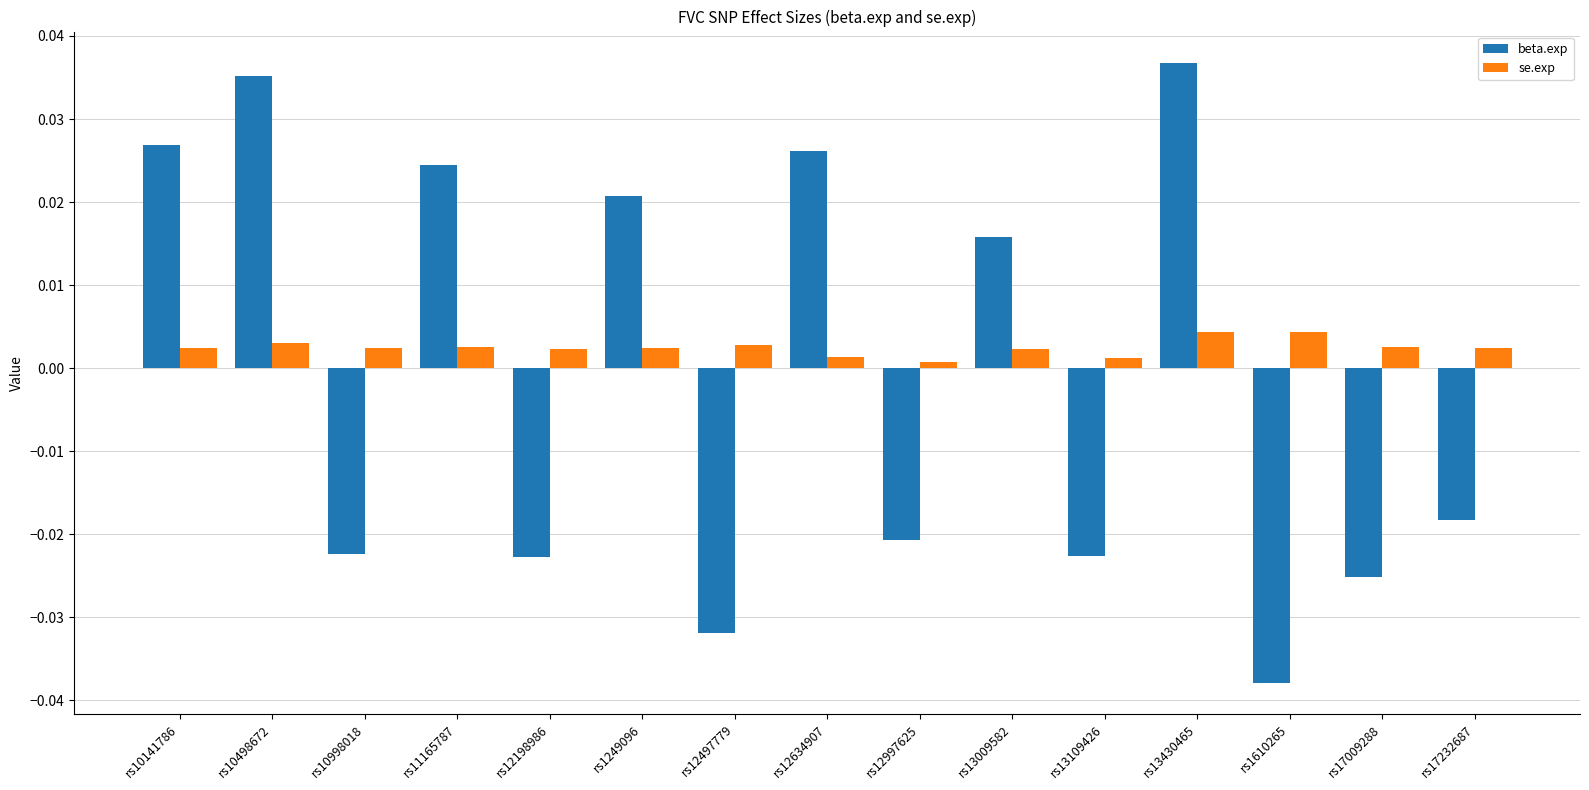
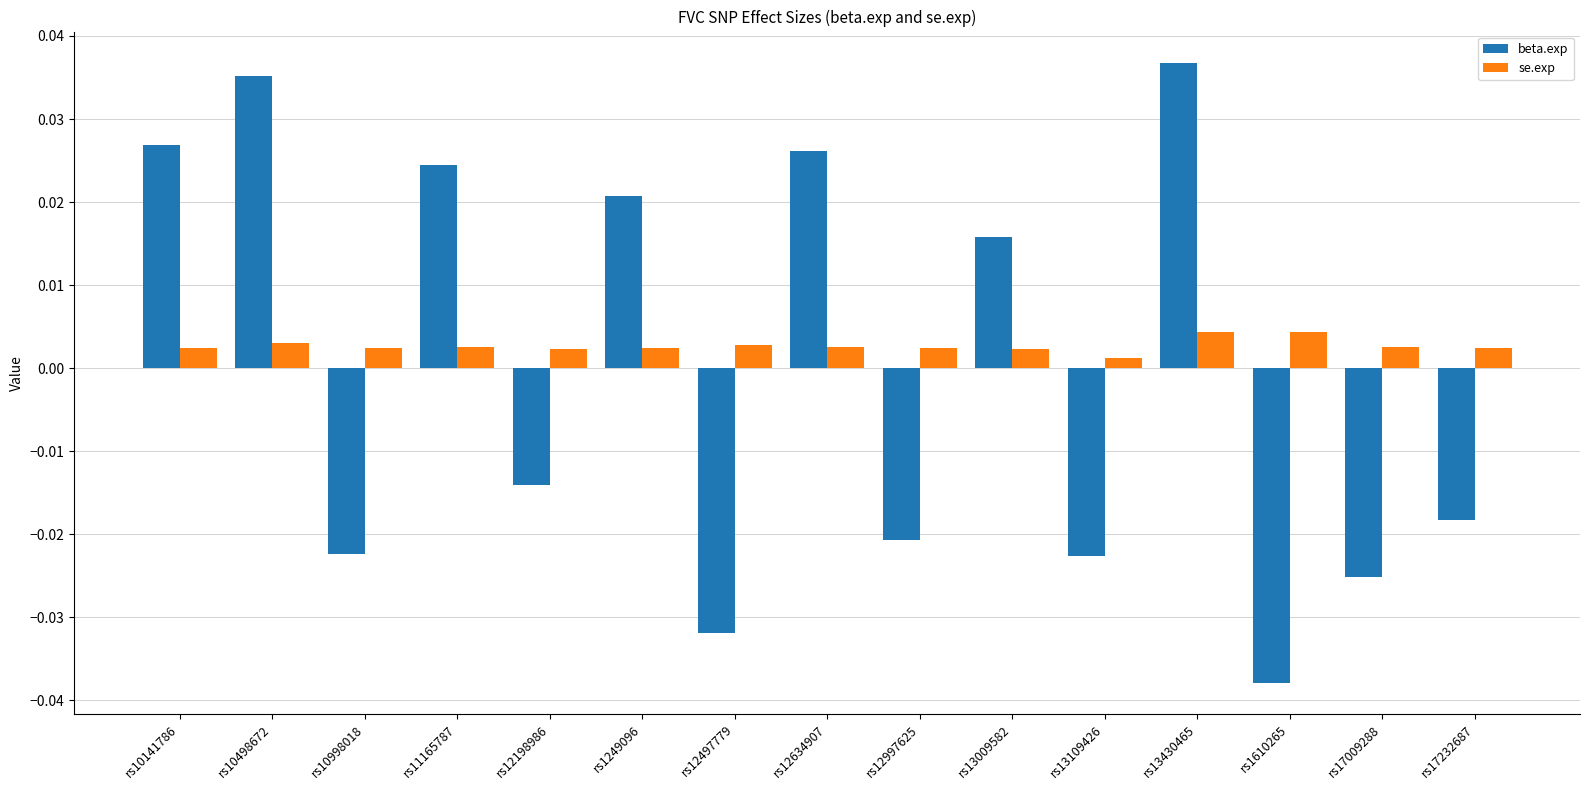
  {
    "beta.exp": {
      "rs10141786": 0.027,
      "rs10498672": 0.035,
      "rs10998018": -0.022,
      "rs11165787": 0.025,
-     "rs12198986": -0.023,
+     "rs12198986": -0.014,
      "rs1249096": 0.021,
      "rs12497779": -0.032,
      "rs12634907": 0.026,
      "rs12997625": -0.021,
      "rs13009582": 0.016,
      "rs13109426": -0.023,
      "rs13430465": 0.037,
      "rs1610265": -0.038,
      "rs17009288": -0.025,
      "rs17232687": -0.018
    },
    "se.exp": {
      "rs10141786": 0.002,
      "rs10498672": 0.003,
      "rs10998018": 0.002,
      "rs11165787": 0.003,
      "rs12198986": 0.002,
      "rs1249096": 0.002,
      "rs12497779": 0.003,
-     "rs12634907": 0.001,
-     "rs12997625": 0.001,
+     "rs12634907": 0.003,
+     "rs12997625": 0.002,
      "rs13009582": 0.002,
      "rs13109426": 0.001,
      "rs13430465": 0.004,
      "rs1610265": 0.004,
      "rs17009288": 0.003,
      "rs17232687": 0.002
    }
  }
